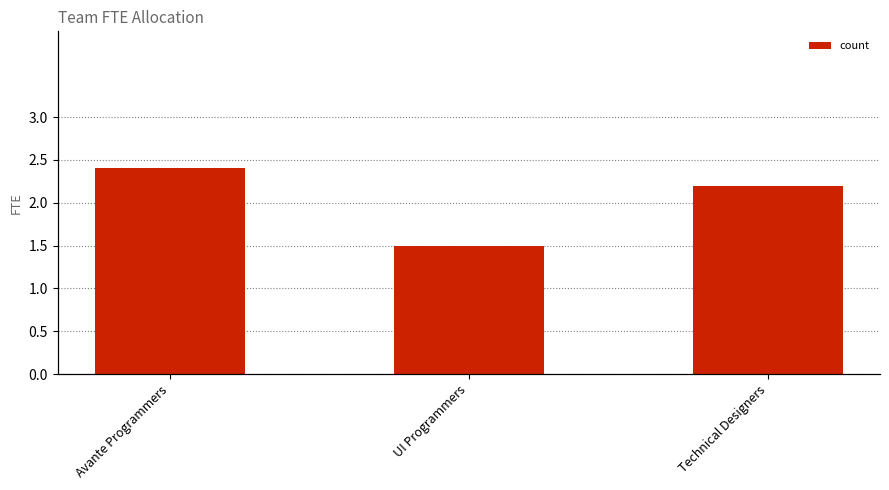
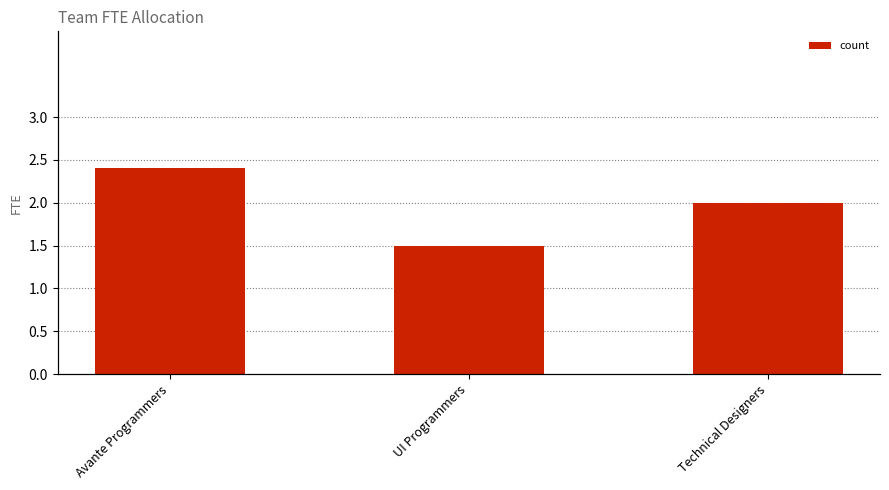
  {
    "Avante Programmers": 2.4,
    "UI Programmers": 1.5,
-   "Technical Designers": 2.2
+   "Technical Designers": 2.0
  }
